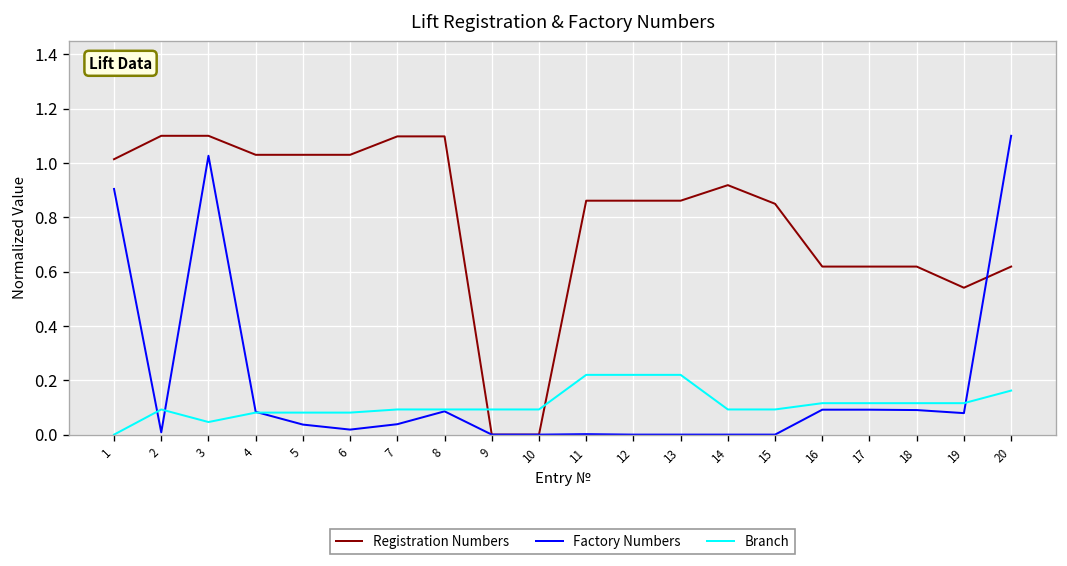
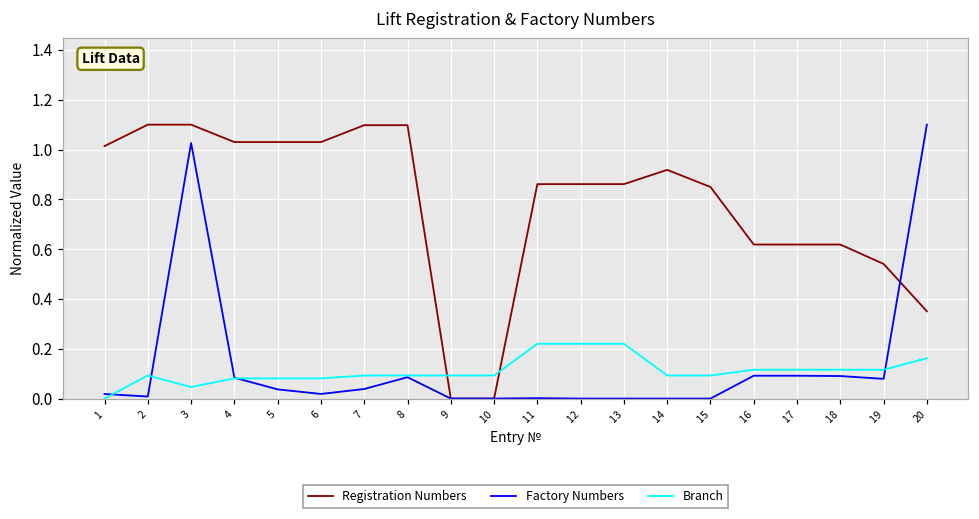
  {
    "Registration Numbers": {
      "1": 1.01,
      "2": 1.10,
      "3": 1.10,
      "4": 1.03,
      "5": 1.03,
      "6": 1.03,
      "7": 1.10,
      "8": 1.10,
      "11": 0.86,
      "12": 0.86,
      "13": 0.86,
      "14": 0.92,
      "15": 0.85,
      "16": 0.62,
      "17": 0.62,
      "18": 0.62,
      "19": 0.54,
-     "20": 0.62
+     "20": 0.35
    },
    "Factory Numbers": {
-     "1": 0.90,
+     "1": 0.02,
      "2": 0.01,
      "3": 1.03,
      "5": 0.04,
      "6": 0.02,
      "7": 0.04,
      "11": 0.00,
      "12": 0.00,
      "13": 0.00,
      "14": 0.00,
      "15": 0.00,
      "16": 0.09,
      "17": 0.09,
      "18": 0.09,
      "19": 0.08,
      "20": 1.10
    },
    "Branch": {
      "1": 0.00,
      "2": 0.09,
      "3": 0.05,
      "5": 0.08,
      "6": 0.08,
      "7": 0.09,
      "9": 0.09,
      "10": 0.09,
      "11": 0.22,
      "12": 0.22,
      "13": 0.22,
      "14": 0.09,
      "15": 0.09,
      "16": 0.12,
      "17": 0.12,
      "18": 0.12,
      "19": 0.12,
      "20": 0.16
    }
  }
